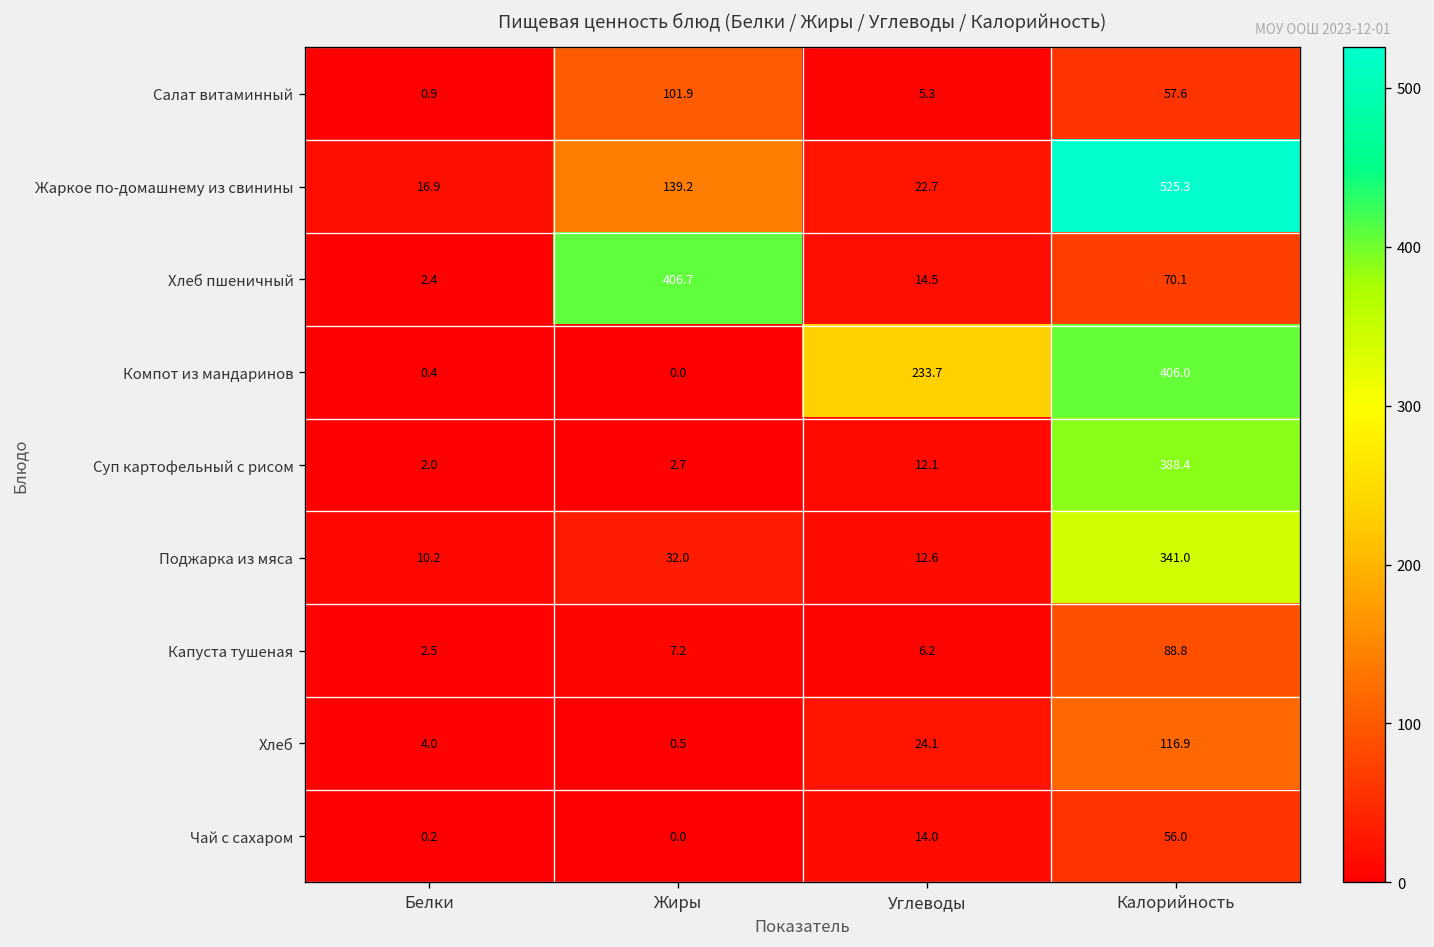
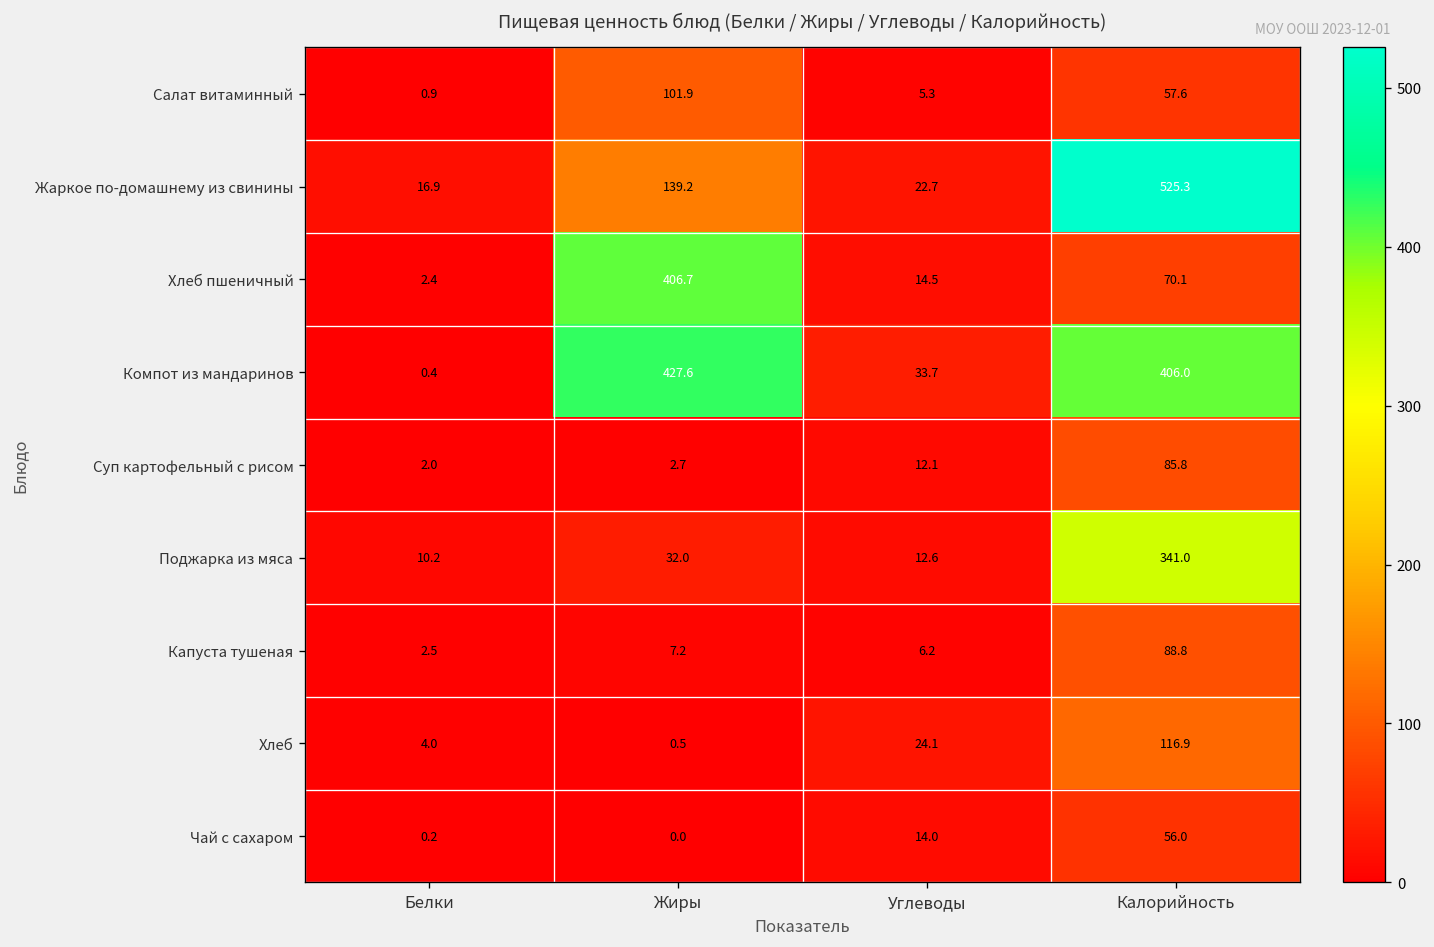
  {
    "Салат витаминный": {
      "Белки": 0.9,
      "Жиры": 101.9,
      "Углеводы": 5.3,
      "Калорийность": 57.6
    },
    "Жаркое по-домашнему из свинины": {
      "Белки": 16.9,
      "Жиры": 139.2,
      "Углеводы": 22.7,
      "Калорийность": 525.3
    },
    "Хлеб пшеничный": {
      "Белки": 2.4,
      "Жиры": 406.7,
      "Углеводы": 14.5,
      "Калорийность": 70.1
    },
    "Компот из мандаринов": {
      "Белки": 0.4,
-     "Жиры": 0.0,
-     "Углеводы": 233.7,
+     "Жиры": 427.6,
+     "Углеводы": 33.7,
      "Калорийность": 406.0
    },
    "Суп картофельный с рисом": {
      "Белки": 2.0,
      "Жиры": 2.7,
      "Углеводы": 12.1,
-     "Калорийность": 388.4
+     "Калорийность": 85.8
    },
    "Поджарка из мяса": {
      "Белки": 10.2,
      "Жиры": 32.0,
      "Углеводы": 12.6,
      "Калорийность": 341.0
    },
    "Капуста тушеная": {
      "Белки": 2.5,
      "Жиры": 7.2,
      "Углеводы": 6.2,
      "Калорийность": 88.8
    },
    "Хлеб": {
      "Белки": 4.0,
      "Жиры": 0.5,
      "Углеводы": 24.1,
      "Калорийность": 116.9
    },
    "Чай с сахаром": {
      "Белки": 0.2,
      "Жиры": 0.0,
      "Углеводы": 14.0,
      "Калорийность": 56.0
    }
  }
